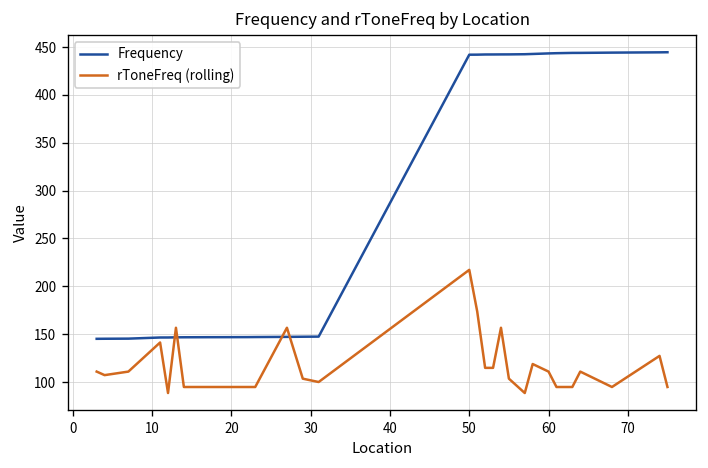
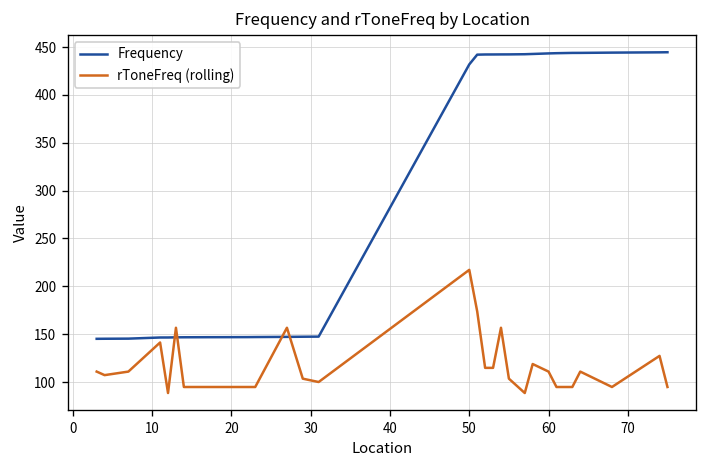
  {
    "Frequency": {
-     "50": 440,
+     "50": 430,
      "60": 440
    },
    "rToneFreq (rolling)": {
      "50": 220,
      "60": 110
    }
  }
